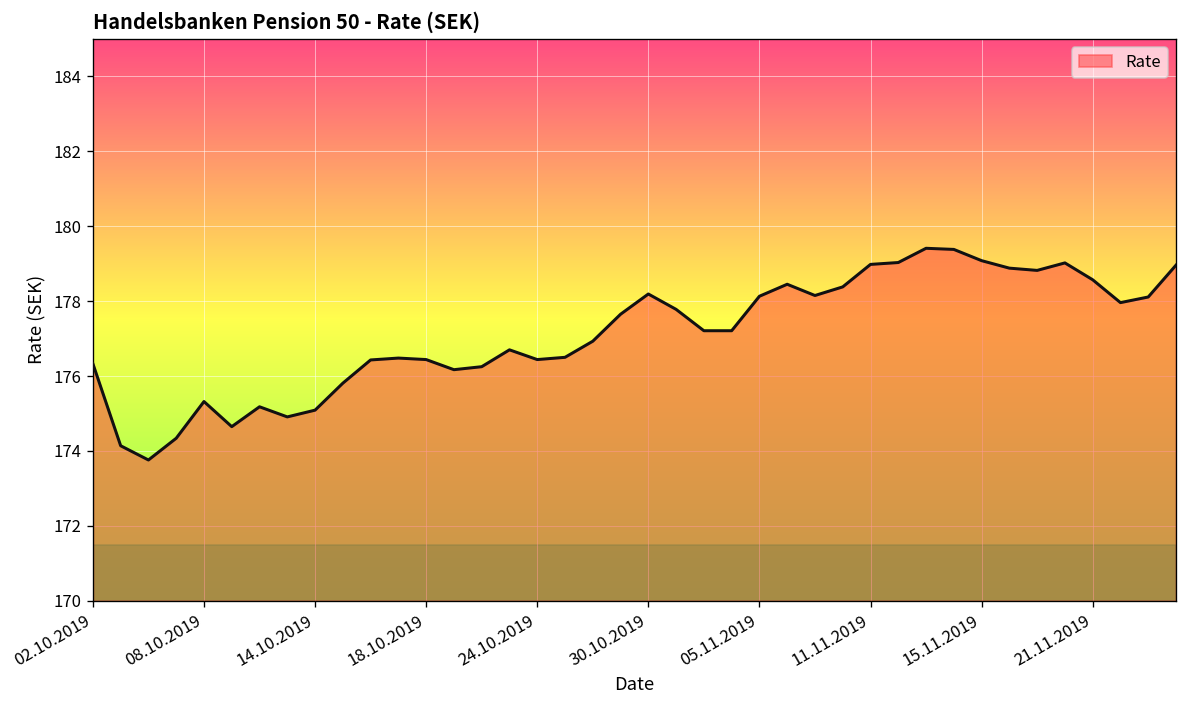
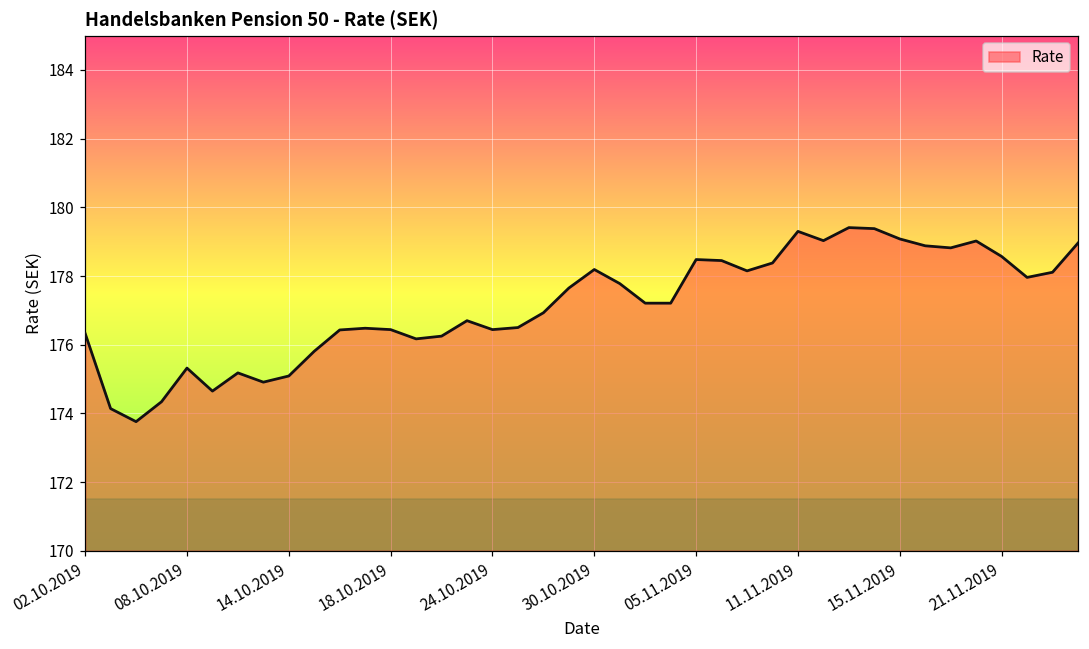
  {
    "02.10.2019": 176.3,
    "08.10.2019": 175.3,
    "14.10.2019": 175.1,
    "18.10.2019": 176.4,
    "24.10.2019": 176.4,
    "30.10.2019": 178.2,
-   "05.11.2019": 178.1,
-   "11.11.2019": 179.0,
+   "05.11.2019": 178.5,
+   "11.11.2019": 179.3,
    "15.11.2019": 179.1,
    "21.11.2019": 178.6
  }
